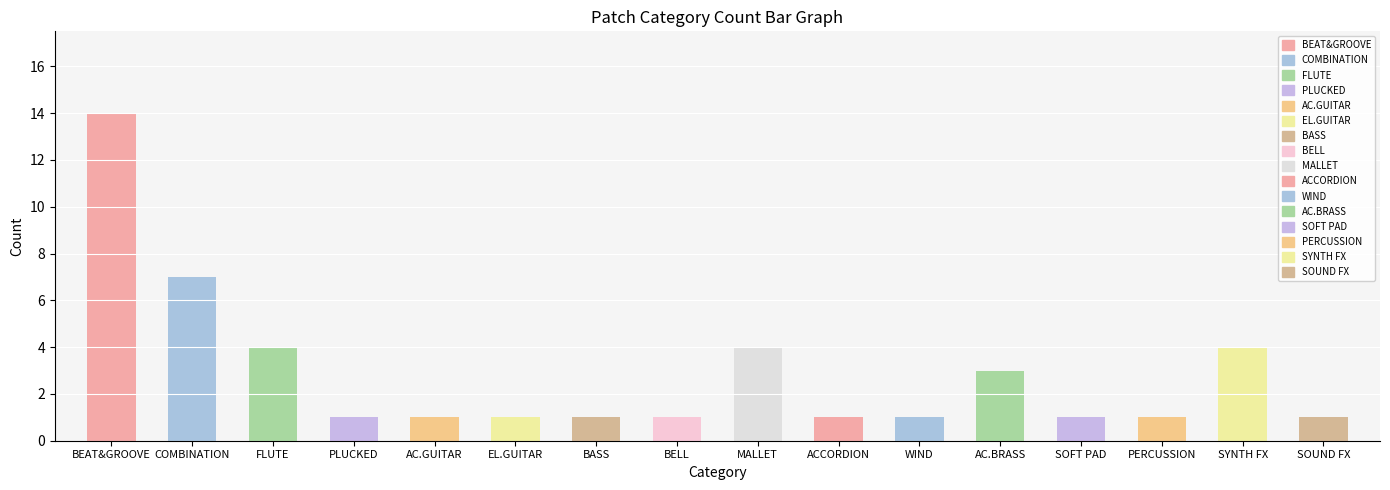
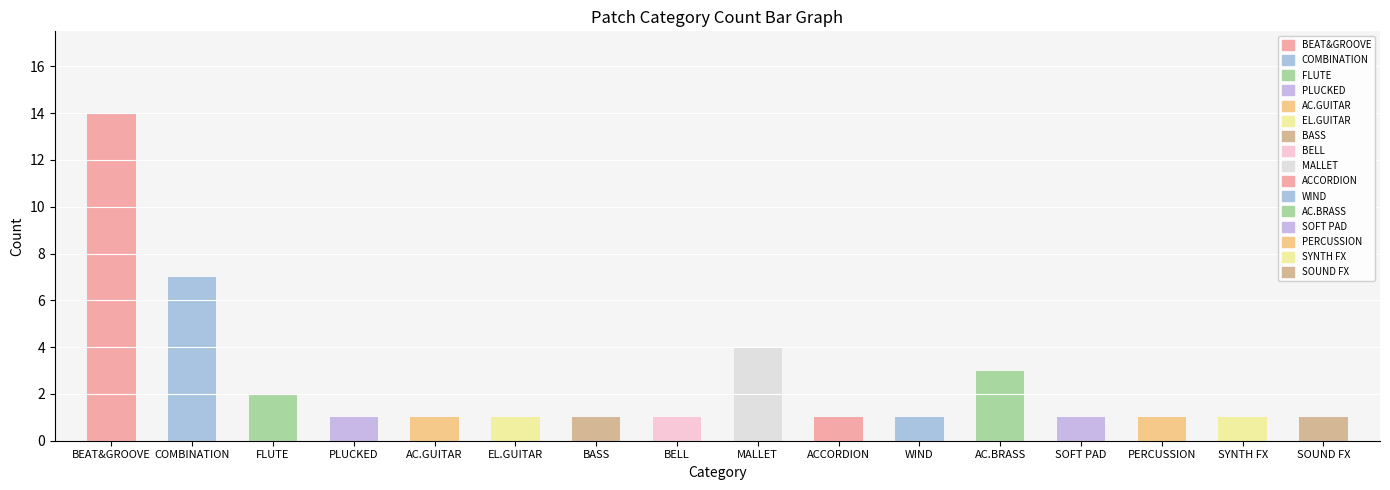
  {
    "BEAT&GROOVE": 14,
    "COMBINATION": 7,
-   "FLUTE": 4,
+   "FLUTE": 2,
    "PLUCKED": 1,
    "AC.GUITAR": 1,
    "EL.GUITAR": 1,
    "BASS": 1,
    "BELL": 1,
    "MALLET": 4,
    "ACCORDION": 1,
    "WIND": 1,
    "AC.BRASS": 3,
    "SOFT PAD": 1,
    "PERCUSSION": 1,
-   "SYNTH FX": 4,
+   "SYNTH FX": 1,
    "SOUND FX": 1
  }
